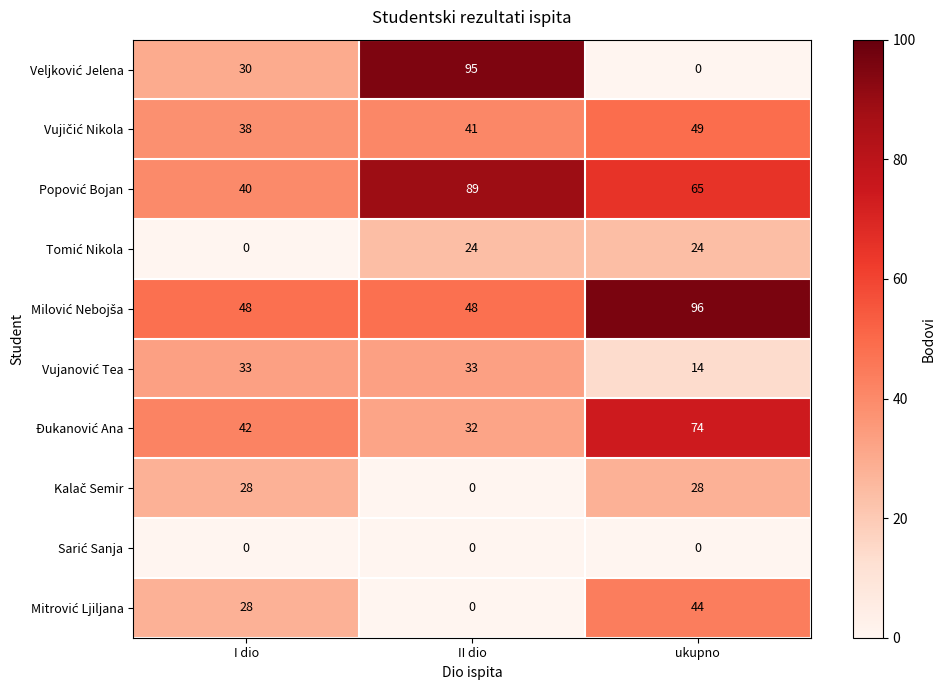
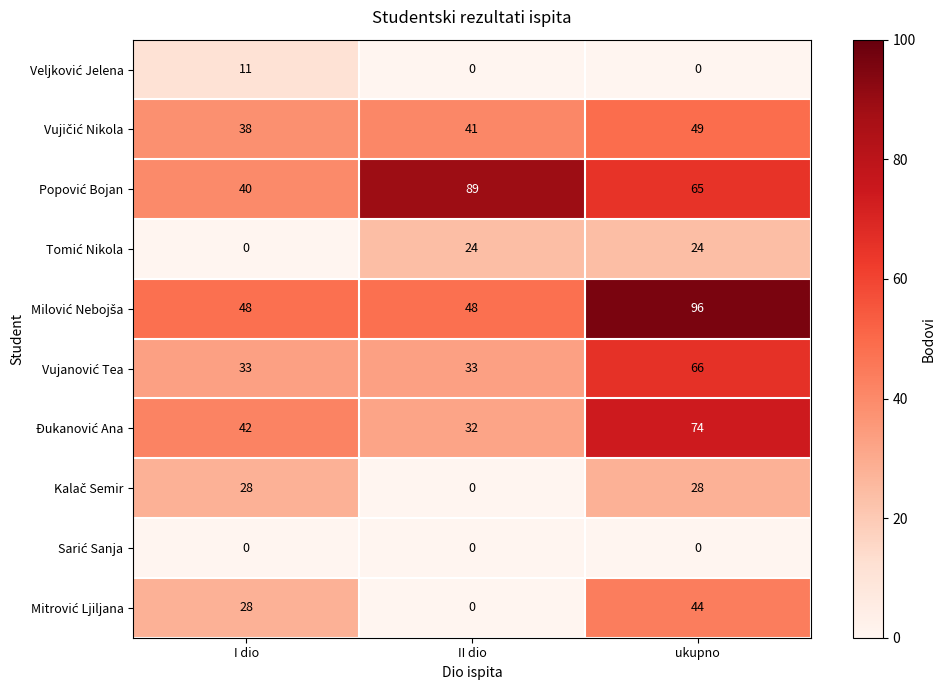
  {
    "Veljković Jelena": {
-     "I dio": 30,
-     "II dio": 95,
+     "I dio": 11,
+     "II dio": 0,
      "ukupno": 0
    },
    "Vujičić Nikola": {
      "I dio": 38,
      "II dio": 41,
      "ukupno": 49
    },
    "Popović Bojan": {
      "I dio": 40,
      "II dio": 89,
      "ukupno": 65
    },
    "Tomić Nikola": {
      "I dio": 0,
      "II dio": 24,
      "ukupno": 24
    },
    "Milović Nebojša": {
      "I dio": 48,
      "II dio": 48,
      "ukupno": 96
    },
    "Vujanović Tea": {
      "I dio": 33,
      "II dio": 33,
-     "ukupno": 14
+     "ukupno": 66
    },
    "Đukanović Ana": {
      "I dio": 42,
      "II dio": 32,
      "ukupno": 74
    },
    "Kalač Semir": {
      "I dio": 28,
      "II dio": 0,
      "ukupno": 28
    },
    "Sarić Sanja": {
      "I dio": 0,
      "II dio": 0,
      "ukupno": 0
    },
    "Mitrović Ljiljana": {
      "I dio": 28,
      "II dio": 0,
      "ukupno": 44
    }
  }
